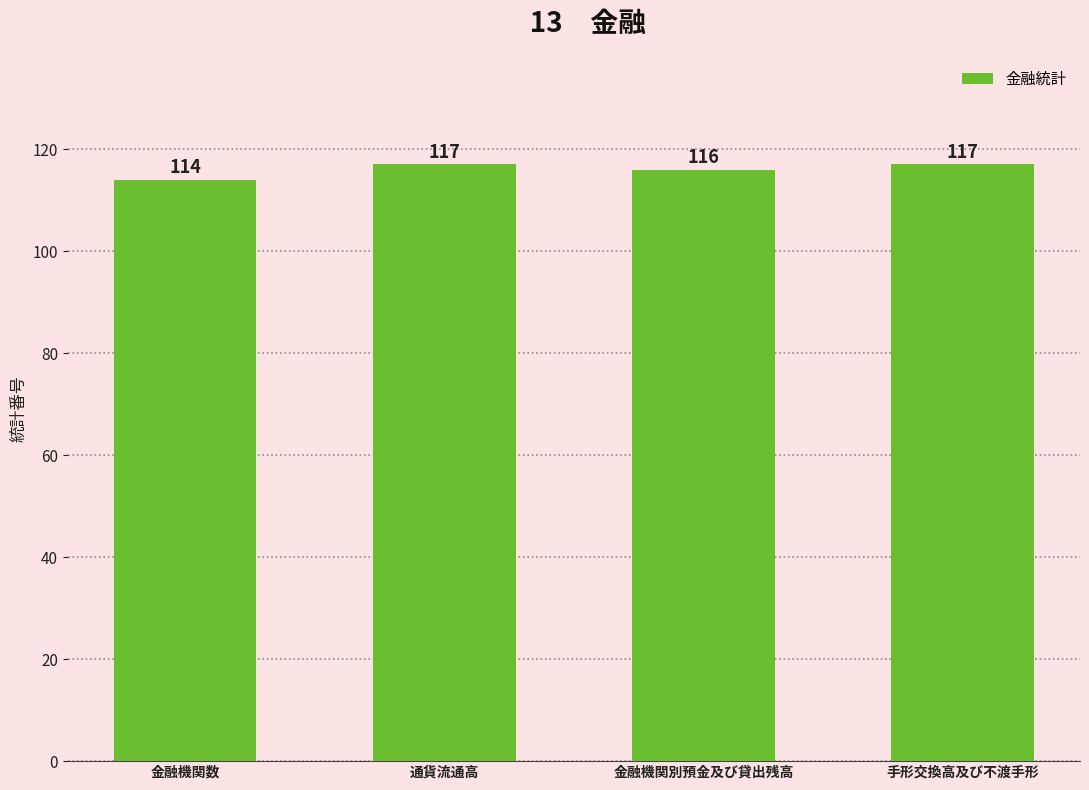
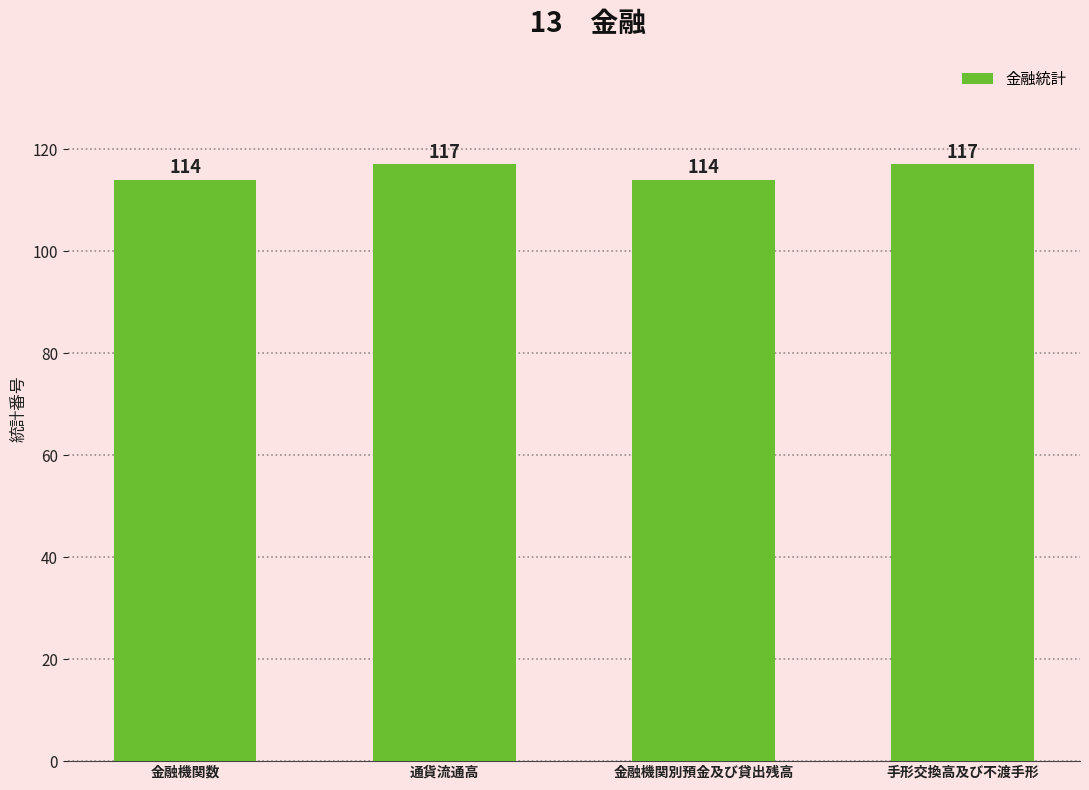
  {
    "金融機関数": 114,
    "通貨流通高": 117,
-   "金融機関別預金及び貸出残高": 116,
+   "金融機関別預金及び貸出残高": 114,
    "手形交換高及び不渡手形": 117
  }
